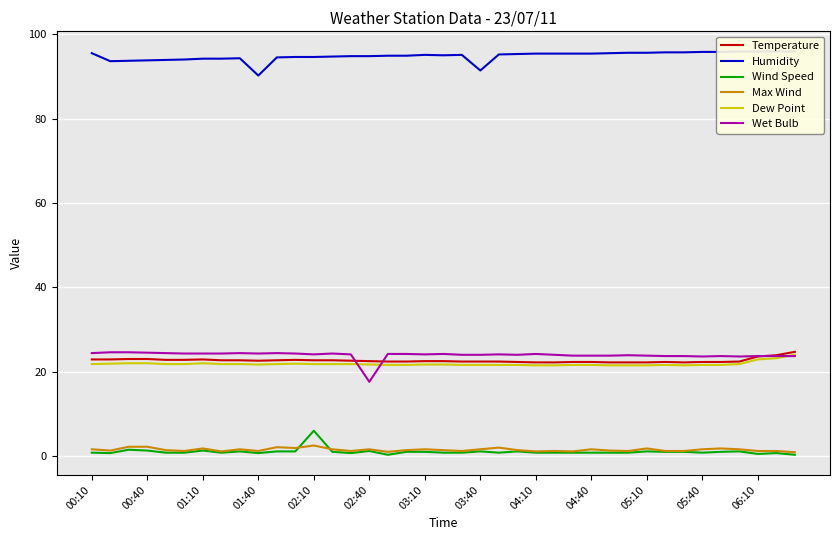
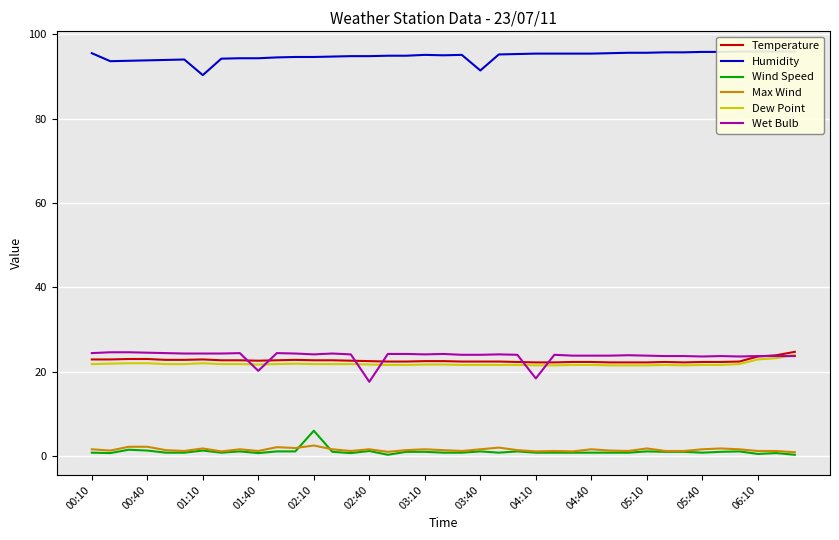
  {
    "Temperature": {
      "00:10": 23,
      "00:40": 23,
      "01:10": 23,
      "01:40": 23,
      "02:10": 23,
      "02:40": 23,
      "03:10": 23,
      "03:40": 22,
      "04:10": 22,
      "04:40": 22,
      "05:10": 22,
      "05:40": 22
    },
    "Humidity": {
      "00:10": 96,
      "00:40": 94,
-     "01:10": 94,
-     "01:40": 90,
+     "01:10": 90,
+     "01:40": 94,
      "02:10": 95,
      "02:40": 95,
      "03:10": 95,
      "03:40": 91,
      "04:10": 95,
      "04:40": 95,
      "05:10": 96,
      "05:40": 96
    },
    "Wind Speed": {
      "00:10": 1,
      "00:40": 1,
      "02:10": 6,
      "04:40": 1,
      "05:10": 1,
      "05:40": 1,
      "06:10": 1
    },
    "Max Wind": {
      "00:10": 2,
      "00:40": 2,
      "02:10": 3,
      "04:40": 2,
      "05:10": 2,
      "05:40": 2,
      "06:10": 1
    },
    "Dew Point": {
      "00:10": 22,
      "00:40": 22,
      "01:10": 22,
      "01:40": 22,
      "02:10": 22,
      "02:40": 22,
      "03:10": 22,
      "03:40": 22,
      "04:10": 22,
      "04:40": 22,
      "05:10": 22,
      "05:40": 22,
      "06:10": 23
    },
    "Wet Bulb": {
      "00:10": 24,
      "00:40": 25,
      "01:10": 24,
-     "01:40": 24,
+     "01:40": 20,
      "02:10": 24,
      "02:40": 18,
      "03:10": 24,
      "03:40": 24,
-     "04:10": 24,
+     "04:10": 18,
      "04:40": 24,
      "05:10": 24,
      "05:40": 24
    }
  }
